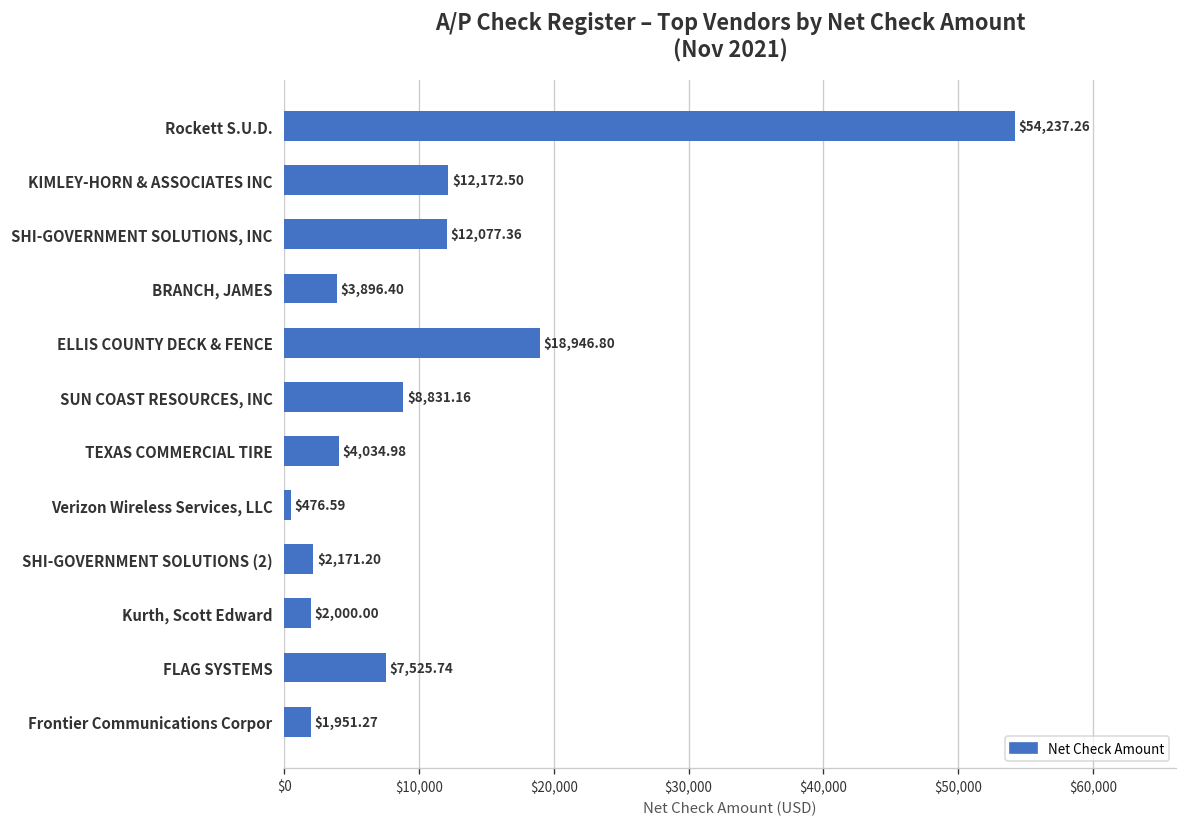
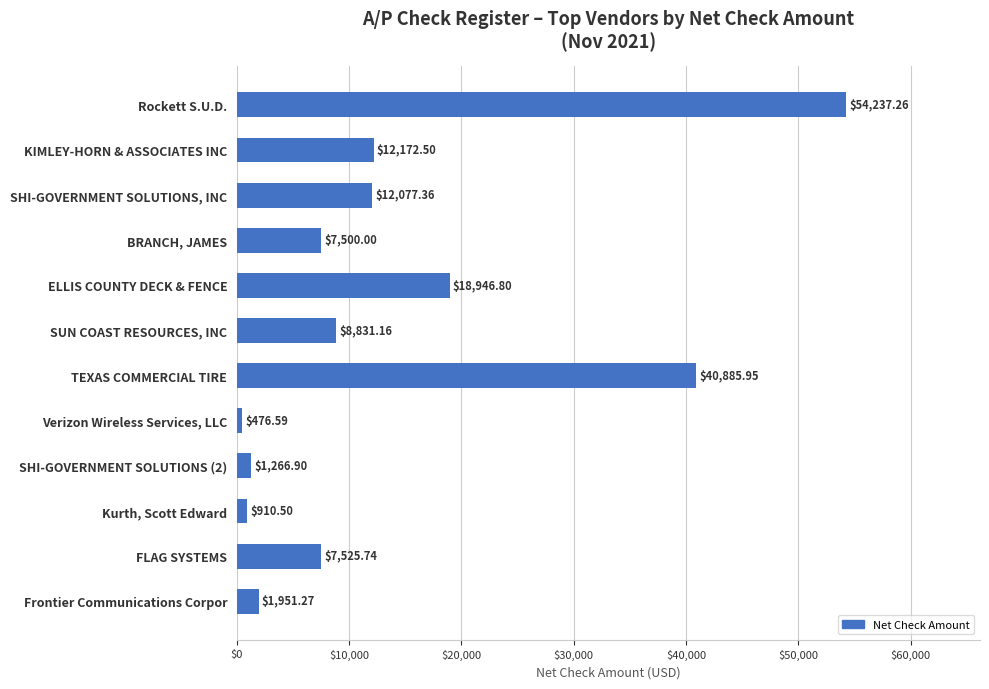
  {
    "Rockett S.U.D.": "$54,237.26",
    "KIMLEY-HORN & ASSOCIATES INC": "$12,172.50",
    "SHI-GOVERNMENT SOLUTIONS, INC": "$12,077.36",
-   "BRANCH, JAMES": "$3,896.40",
+   "BRANCH, JAMES": "$7,500.00",
    "ELLIS COUNTY DECK & FENCE": "$18,946.80",
    "SUN COAST RESOURCES, INC": "$8,831.16",
-   "TEXAS COMMERCIAL TIRE": "$4,034.98",
+   "TEXAS COMMERCIAL TIRE": "$40,885.95",
    "Verizon Wireless Services, LLC": "$476.59",
-   "SHI-GOVERNMENT SOLUTIONS (2)": "$2,171.20",
-   "Kurth, Scott Edward": "$2,000.00",
+   "SHI-GOVERNMENT SOLUTIONS (2)": "$1,266.90",
+   "Kurth, Scott Edward": "$910.50",
    "FLAG SYSTEMS": "$7,525.74",
    "Frontier Communications Corpor": "$1,951.27"
  }
